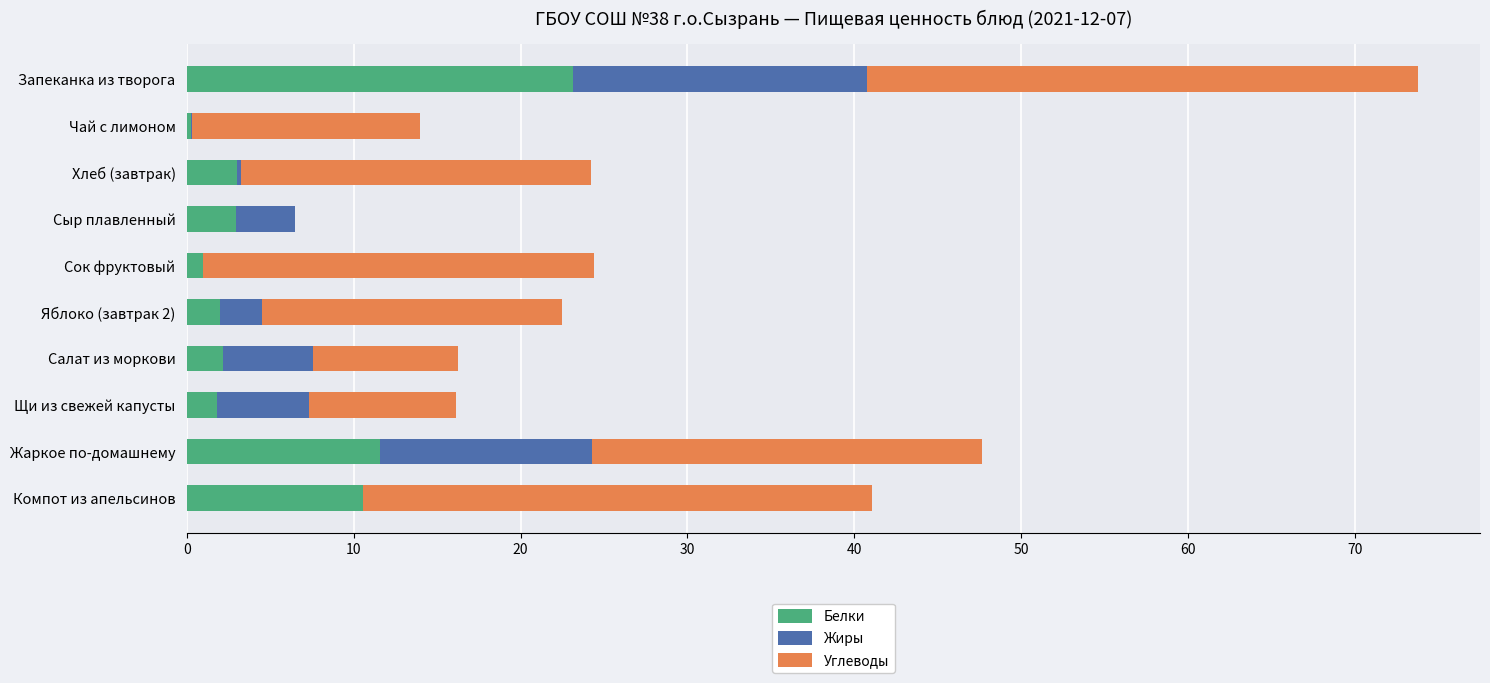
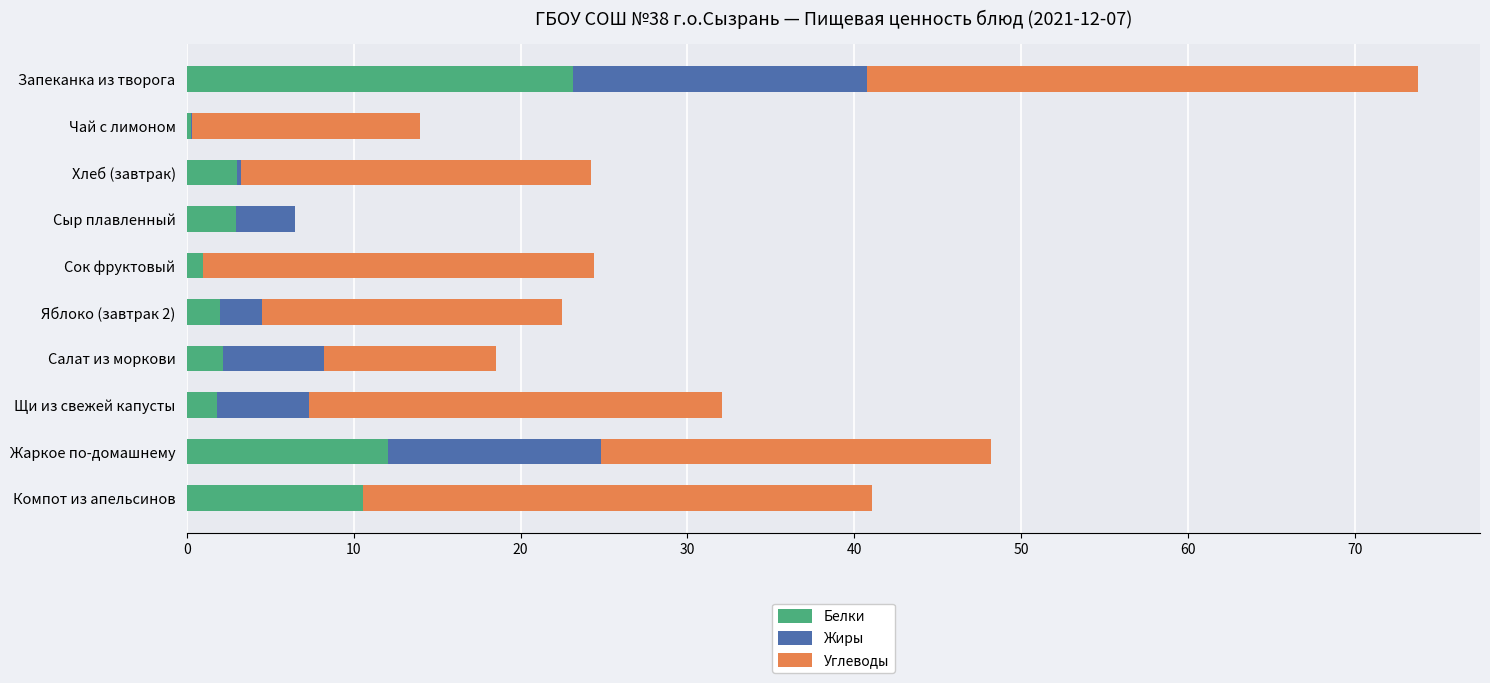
  {
    "Белки": {
      "Запеканка из творога": 23.1,
      "Чай с лимоном": 0.2,
      "Хлеб (завтрак)": 3.0,
      "Сыр плавленный": 3.0,
      "Сок фруктовый": 1.0,
      "Яблоко (завтрак 2)": 2.0,
      "Салат из моркови": 2.2,
      "Щи из свежей капусты": 1.8,
-     "Жаркое по-домашнему": 11.6,
+     "Жаркое по-домашнему": 12.1,
      "Компот из апельсинов": 10.5
    },
    "Жиры": {
      "Запеканка из творога": 17.6,
      "Хлеб (завтрак)": 0.2,
      "Сыр плавленный": 3.5,
      "Сок фруктовый": 0.0,
      "Яблоко (завтрак 2)": 2.5,
-     "Салат из моркови": 5.3,
+     "Салат из моркови": 6.0,
      "Щи из свежей капусты": 5.5,
      "Жаркое по-домашнему": 12.8,
      "Компот из апельсинов": 0.0
    },
    "Углеводы": {
      "Запеканка из творога": 33.0,
      "Чай с лимоном": 13.7,
      "Хлеб (завтрак)": 20.9,
      "Сыр плавленный": 0.0,
      "Сок фруктовый": 23.4,
      "Яблоко (завтрак 2)": 18.0,
-     "Салат из моркови": 8.7,
-     "Щи из свежей капусты": 8.8,
+     "Салат из моркови": 10.3,
+     "Щи из свежей капусты": 24.7,
      "Жаркое по-домашнему": 23.3,
      "Компот из апельсинов": 30.5
    }
  }
